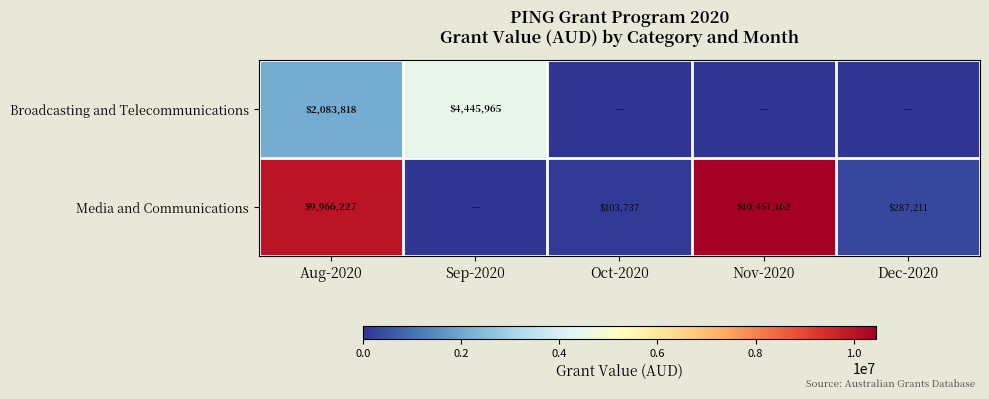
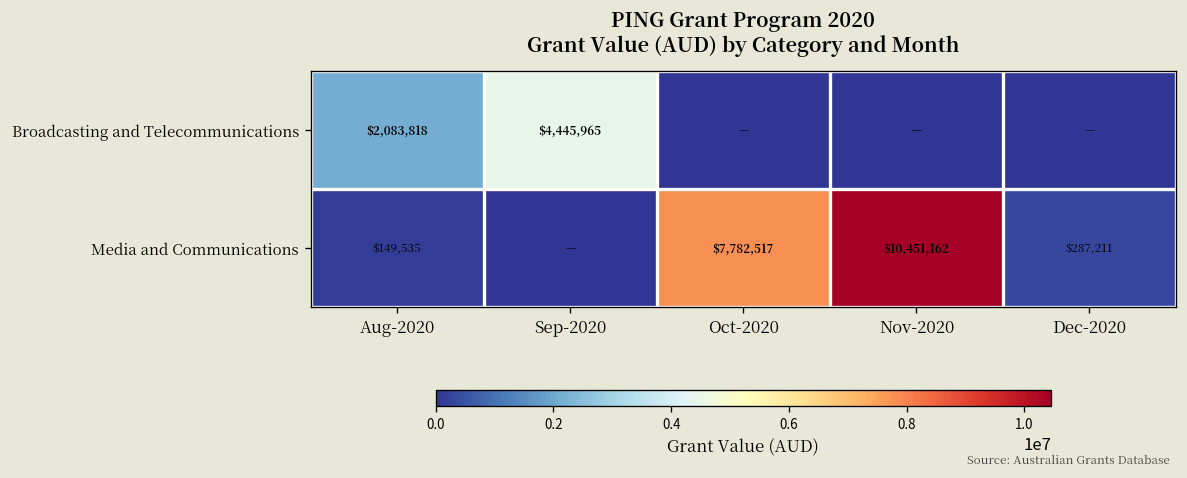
  {
    "Broadcasting and Telecommunications": {
      "Aug-2020": "$2,083,818",
      "Sep-2020": "$4,445,965"
    },
    "Media and Communications": {
-     "Aug-2020": "$9,966,227",
-     "Oct-2020": "$103,737",
+     "Aug-2020": "$149,535",
+     "Oct-2020": "$7,782,517",
      "Nov-2020": "$10,451,162",
      "Dec-2020": "$287,211"
    }
  }
